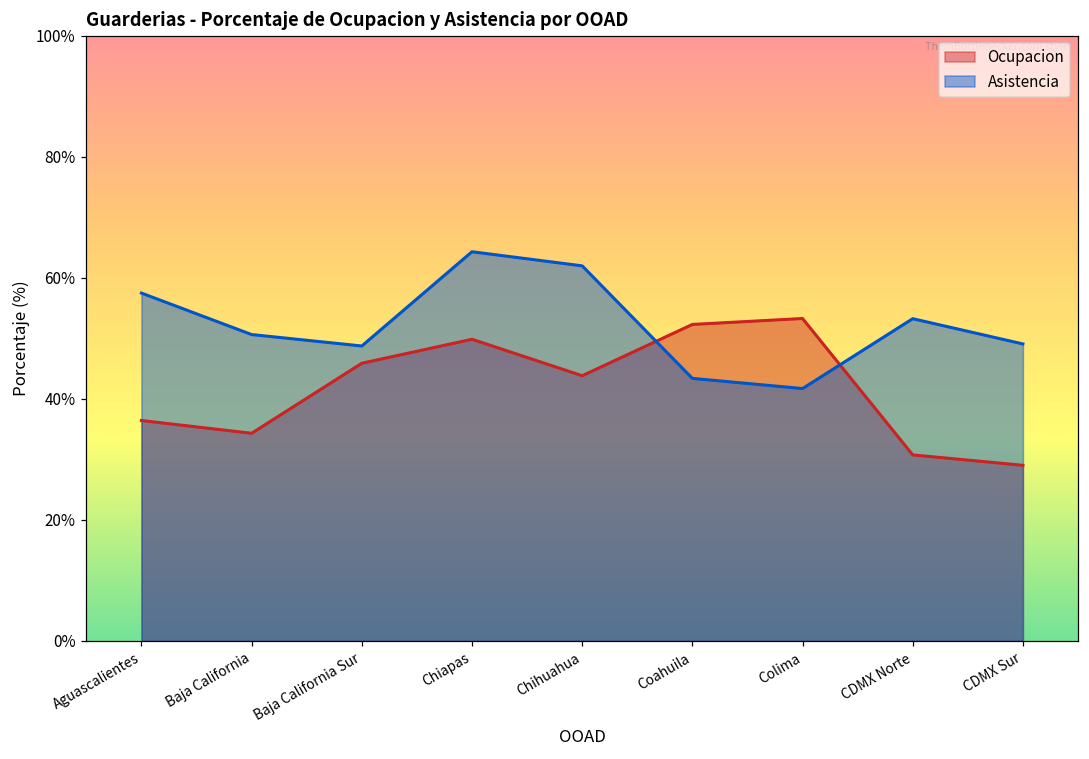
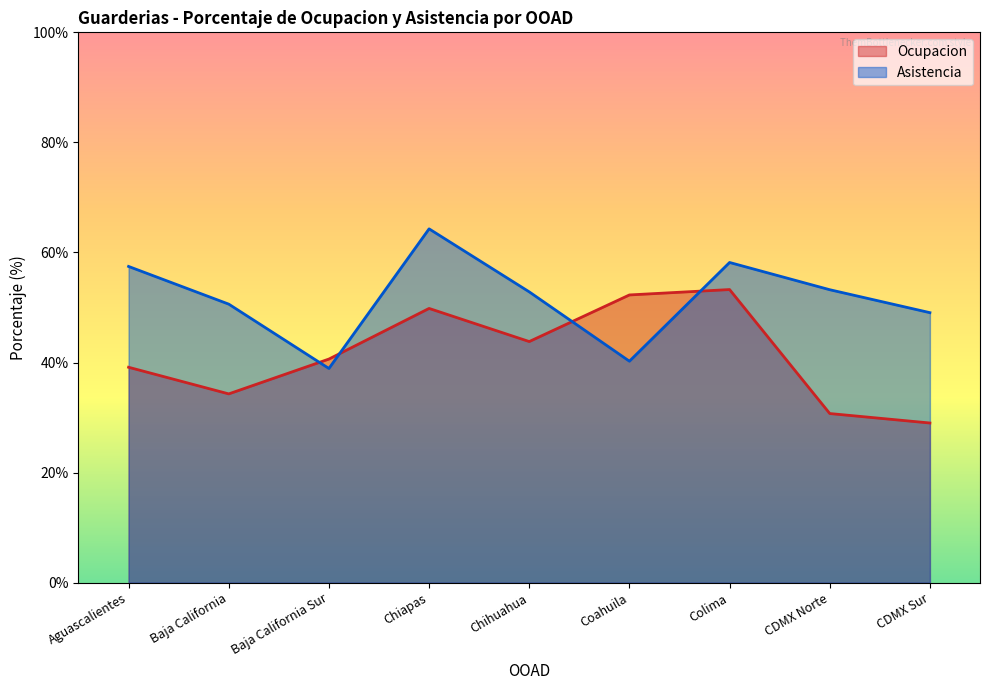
  {
    "Ocupacion": {
-     "Aguascalientes": "36%",
+     "Aguascalientes": "39%",
      "Baja California": "34%",
-     "Baja California Sur": "46%",
+     "Baja California Sur": "41%",
      "Chiapas": "50%",
      "Chihuahua": "44%",
      "Coahuila": "52%",
      "Colima": "53%",
      "CDMX Norte": "31%",
      "CDMX Sur": "29%"
    },
    "Asistencia": {
      "Aguascalientes": "57%",
      "Baja California": "51%",
-     "Baja California Sur": "49%",
+     "Baja California Sur": "39%",
      "Chiapas": "64%",
-     "Chihuahua": "62%",
-     "Coahuila": "43%",
-     "Colima": "42%",
+     "Chihuahua": "53%",
+     "Coahuila": "40%",
+     "Colima": "58%",
      "CDMX Norte": "53%",
      "CDMX Sur": "49%"
    }
  }
